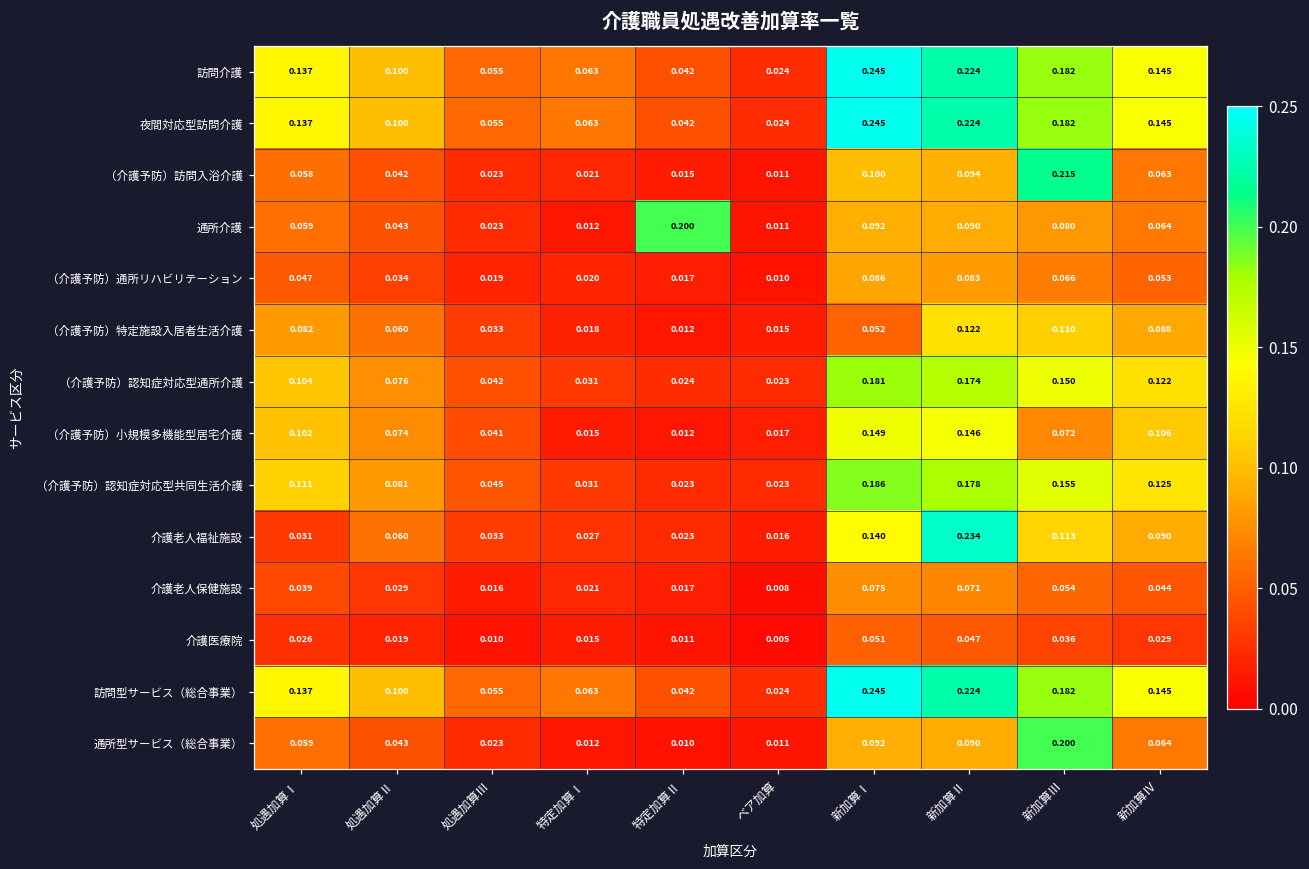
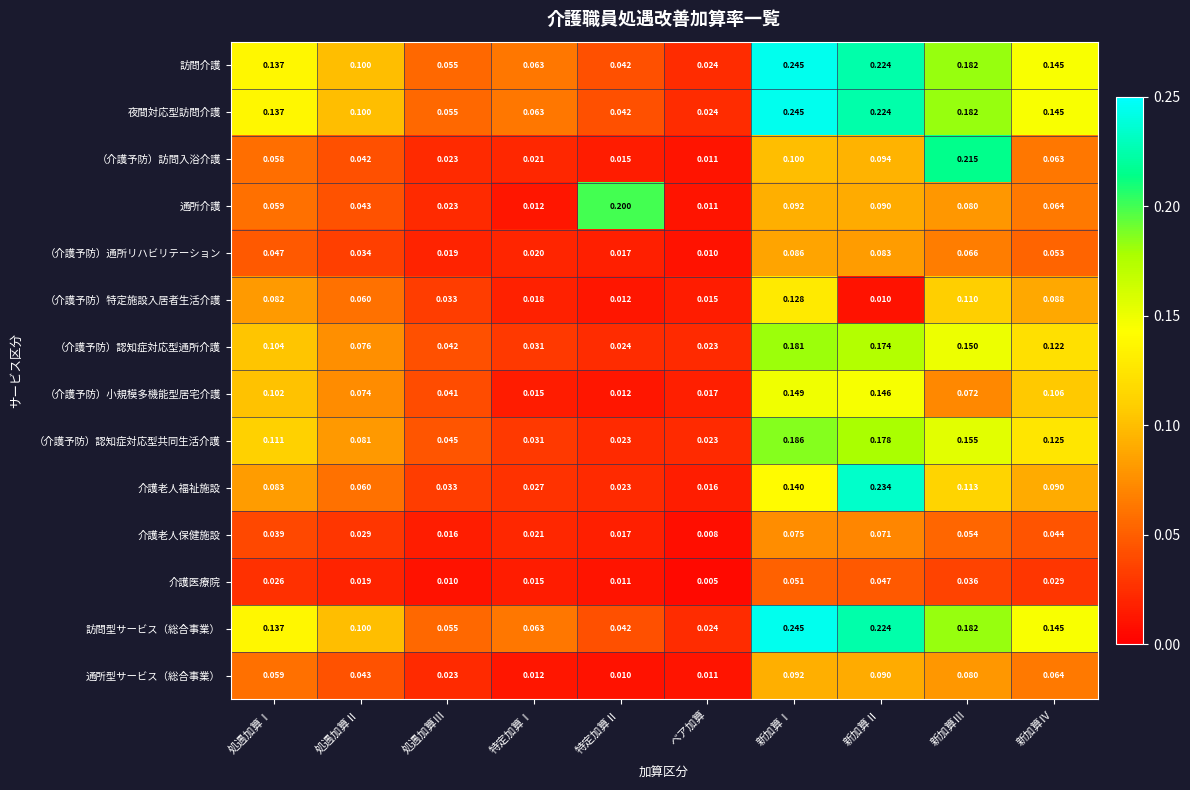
  {
    "訪問介護": {
      "処遇加算Ⅰ": 0.137,
      "処遇加算Ⅱ": 0.100,
      "処遇加算Ⅲ": 0.055,
      "特定加算Ⅰ": 0.063,
      "特定加算Ⅱ": 0.042,
      "ベア加算": 0.024,
      "新加算Ⅰ": 0.245,
      "新加算Ⅱ": 0.224,
      "新加算Ⅲ": 0.182,
      "新加算Ⅳ": 0.145
    },
    "夜間対応型訪問介護": {
      "処遇加算Ⅰ": 0.137,
      "処遇加算Ⅱ": 0.100,
      "処遇加算Ⅲ": 0.055,
      "特定加算Ⅰ": 0.063,
      "特定加算Ⅱ": 0.042,
      "ベア加算": 0.024,
      "新加算Ⅰ": 0.245,
      "新加算Ⅱ": 0.224,
      "新加算Ⅲ": 0.182,
      "新加算Ⅳ": 0.145
    },
    "（介護予防）訪問入浴介護": {
      "処遇加算Ⅰ": 0.058,
      "処遇加算Ⅱ": 0.042,
      "処遇加算Ⅲ": 0.023,
      "特定加算Ⅰ": 0.021,
      "特定加算Ⅱ": 0.015,
      "ベア加算": 0.011,
      "新加算Ⅰ": 0.100,
      "新加算Ⅱ": 0.094,
      "新加算Ⅲ": 0.215,
      "新加算Ⅳ": 0.063
    },
    "通所介護": {
      "処遇加算Ⅰ": 0.059,
      "処遇加算Ⅱ": 0.043,
      "処遇加算Ⅲ": 0.023,
      "特定加算Ⅰ": 0.012,
      "特定加算Ⅱ": 0.200,
      "ベア加算": 0.011,
      "新加算Ⅰ": 0.092,
      "新加算Ⅱ": 0.090,
      "新加算Ⅲ": 0.080,
      "新加算Ⅳ": 0.064
    },
    "（介護予防）通所リハビリテーション": {
      "処遇加算Ⅰ": 0.047,
      "処遇加算Ⅱ": 0.034,
      "処遇加算Ⅲ": 0.019,
      "特定加算Ⅰ": 0.020,
      "特定加算Ⅱ": 0.017,
      "ベア加算": 0.010,
      "新加算Ⅰ": 0.086,
      "新加算Ⅱ": 0.083,
      "新加算Ⅲ": 0.066,
      "新加算Ⅳ": 0.053
    },
    "（介護予防）特定施設入居者生活介護": {
      "処遇加算Ⅰ": 0.082,
      "処遇加算Ⅱ": 0.060,
      "処遇加算Ⅲ": 0.033,
      "特定加算Ⅰ": 0.018,
      "特定加算Ⅱ": 0.012,
      "ベア加算": 0.015,
-     "新加算Ⅰ": 0.052,
-     "新加算Ⅱ": 0.122,
+     "新加算Ⅰ": 0.128,
+     "新加算Ⅱ": 0.010,
      "新加算Ⅲ": 0.110,
      "新加算Ⅳ": 0.088
    },
    "（介護予防）認知症対応型通所介護": {
      "処遇加算Ⅰ": 0.104,
      "処遇加算Ⅱ": 0.076,
      "処遇加算Ⅲ": 0.042,
      "特定加算Ⅰ": 0.031,
      "特定加算Ⅱ": 0.024,
      "ベア加算": 0.023,
      "新加算Ⅰ": 0.181,
      "新加算Ⅱ": 0.174,
      "新加算Ⅲ": 0.150,
      "新加算Ⅳ": 0.122
    },
    "（介護予防）小規模多機能型居宅介護": {
      "処遇加算Ⅰ": 0.102,
      "処遇加算Ⅱ": 0.074,
      "処遇加算Ⅲ": 0.041,
      "特定加算Ⅰ": 0.015,
      "特定加算Ⅱ": 0.012,
      "ベア加算": 0.017,
      "新加算Ⅰ": 0.149,
      "新加算Ⅱ": 0.146,
      "新加算Ⅲ": 0.072,
      "新加算Ⅳ": 0.106
    },
    "（介護予防）認知症対応型共同生活介護": {
      "処遇加算Ⅰ": 0.111,
      "処遇加算Ⅱ": 0.081,
      "処遇加算Ⅲ": 0.045,
      "特定加算Ⅰ": 0.031,
      "特定加算Ⅱ": 0.023,
      "ベア加算": 0.023,
      "新加算Ⅰ": 0.186,
      "新加算Ⅱ": 0.178,
      "新加算Ⅲ": 0.155,
      "新加算Ⅳ": 0.125
    },
    "介護老人福祉施設": {
-     "処遇加算Ⅰ": 0.031,
+     "処遇加算Ⅰ": 0.083,
      "処遇加算Ⅱ": 0.060,
      "処遇加算Ⅲ": 0.033,
      "特定加算Ⅰ": 0.027,
      "特定加算Ⅱ": 0.023,
      "ベア加算": 0.016,
      "新加算Ⅰ": 0.140,
      "新加算Ⅱ": 0.234,
      "新加算Ⅲ": 0.113,
      "新加算Ⅳ": 0.090
    },
    "介護老人保健施設": {
      "処遇加算Ⅰ": 0.039,
      "処遇加算Ⅱ": 0.029,
      "処遇加算Ⅲ": 0.016,
      "特定加算Ⅰ": 0.021,
      "特定加算Ⅱ": 0.017,
      "ベア加算": 0.008,
      "新加算Ⅰ": 0.075,
      "新加算Ⅱ": 0.071,
      "新加算Ⅲ": 0.054,
      "新加算Ⅳ": 0.044
    },
    "介護医療院": {
      "処遇加算Ⅰ": 0.026,
      "処遇加算Ⅱ": 0.019,
      "処遇加算Ⅲ": 0.010,
      "特定加算Ⅰ": 0.015,
      "特定加算Ⅱ": 0.011,
      "ベア加算": 0.005,
      "新加算Ⅰ": 0.051,
      "新加算Ⅱ": 0.047,
      "新加算Ⅲ": 0.036,
      "新加算Ⅳ": 0.029
    },
    "訪問型サービス（総合事業）": {
      "処遇加算Ⅰ": 0.137,
      "処遇加算Ⅱ": 0.100,
      "処遇加算Ⅲ": 0.055,
      "特定加算Ⅰ": 0.063,
      "特定加算Ⅱ": 0.042,
      "ベア加算": 0.024,
      "新加算Ⅰ": 0.245,
      "新加算Ⅱ": 0.224,
      "新加算Ⅲ": 0.182,
      "新加算Ⅳ": 0.145
    },
    "通所型サービス（総合事業）": {
      "処遇加算Ⅰ": 0.059,
      "処遇加算Ⅱ": 0.043,
      "処遇加算Ⅲ": 0.023,
      "特定加算Ⅰ": 0.012,
      "特定加算Ⅱ": 0.010,
      "ベア加算": 0.011,
      "新加算Ⅰ": 0.092,
      "新加算Ⅱ": 0.090,
-     "新加算Ⅲ": 0.200,
+     "新加算Ⅲ": 0.080,
      "新加算Ⅳ": 0.064
    }
  }
